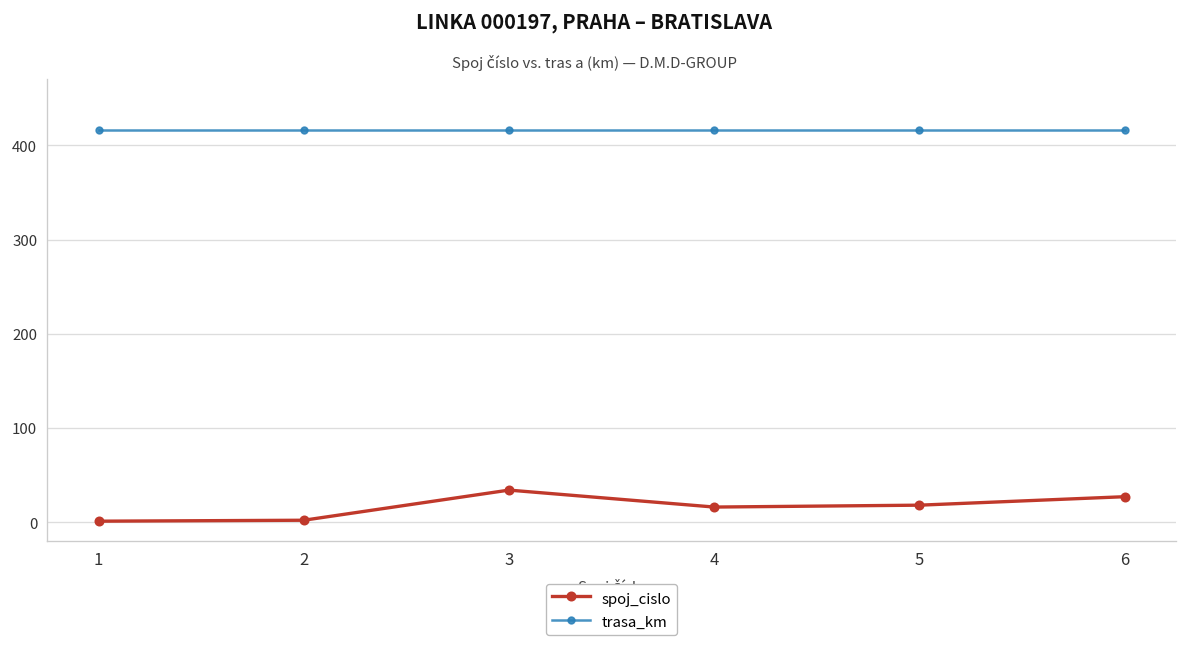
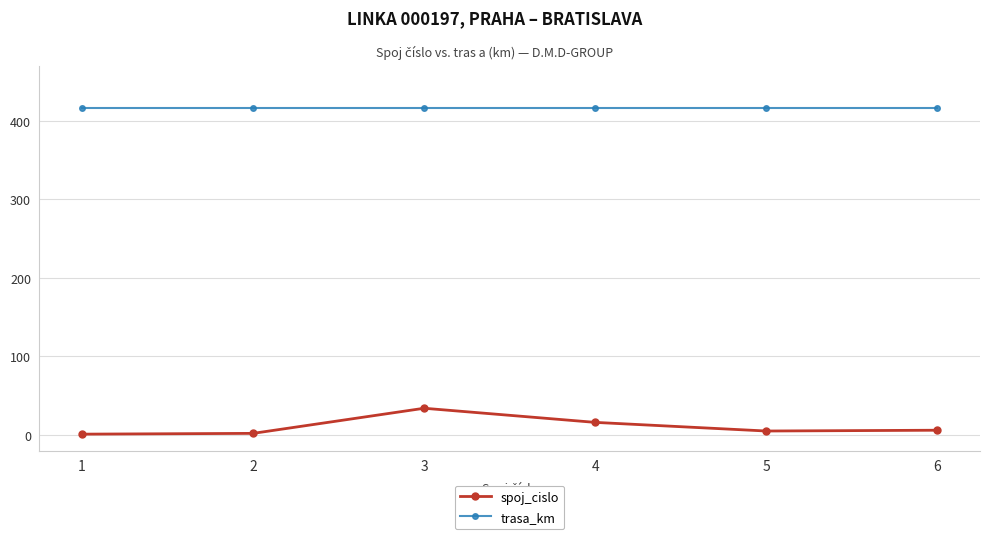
  {
    "spoj_cislo": {
      "1": 0,
      "2": 0,
      "3": 30,
      "4": 20,
-     "5": 20,
-     "6": 30
+     "5": 10,
+     "6": 10
    },
    "trasa_km": {
      "1": 420,
      "2": 420,
      "3": 420,
      "4": 420,
      "5": 420,
      "6": 420
    }
  }
